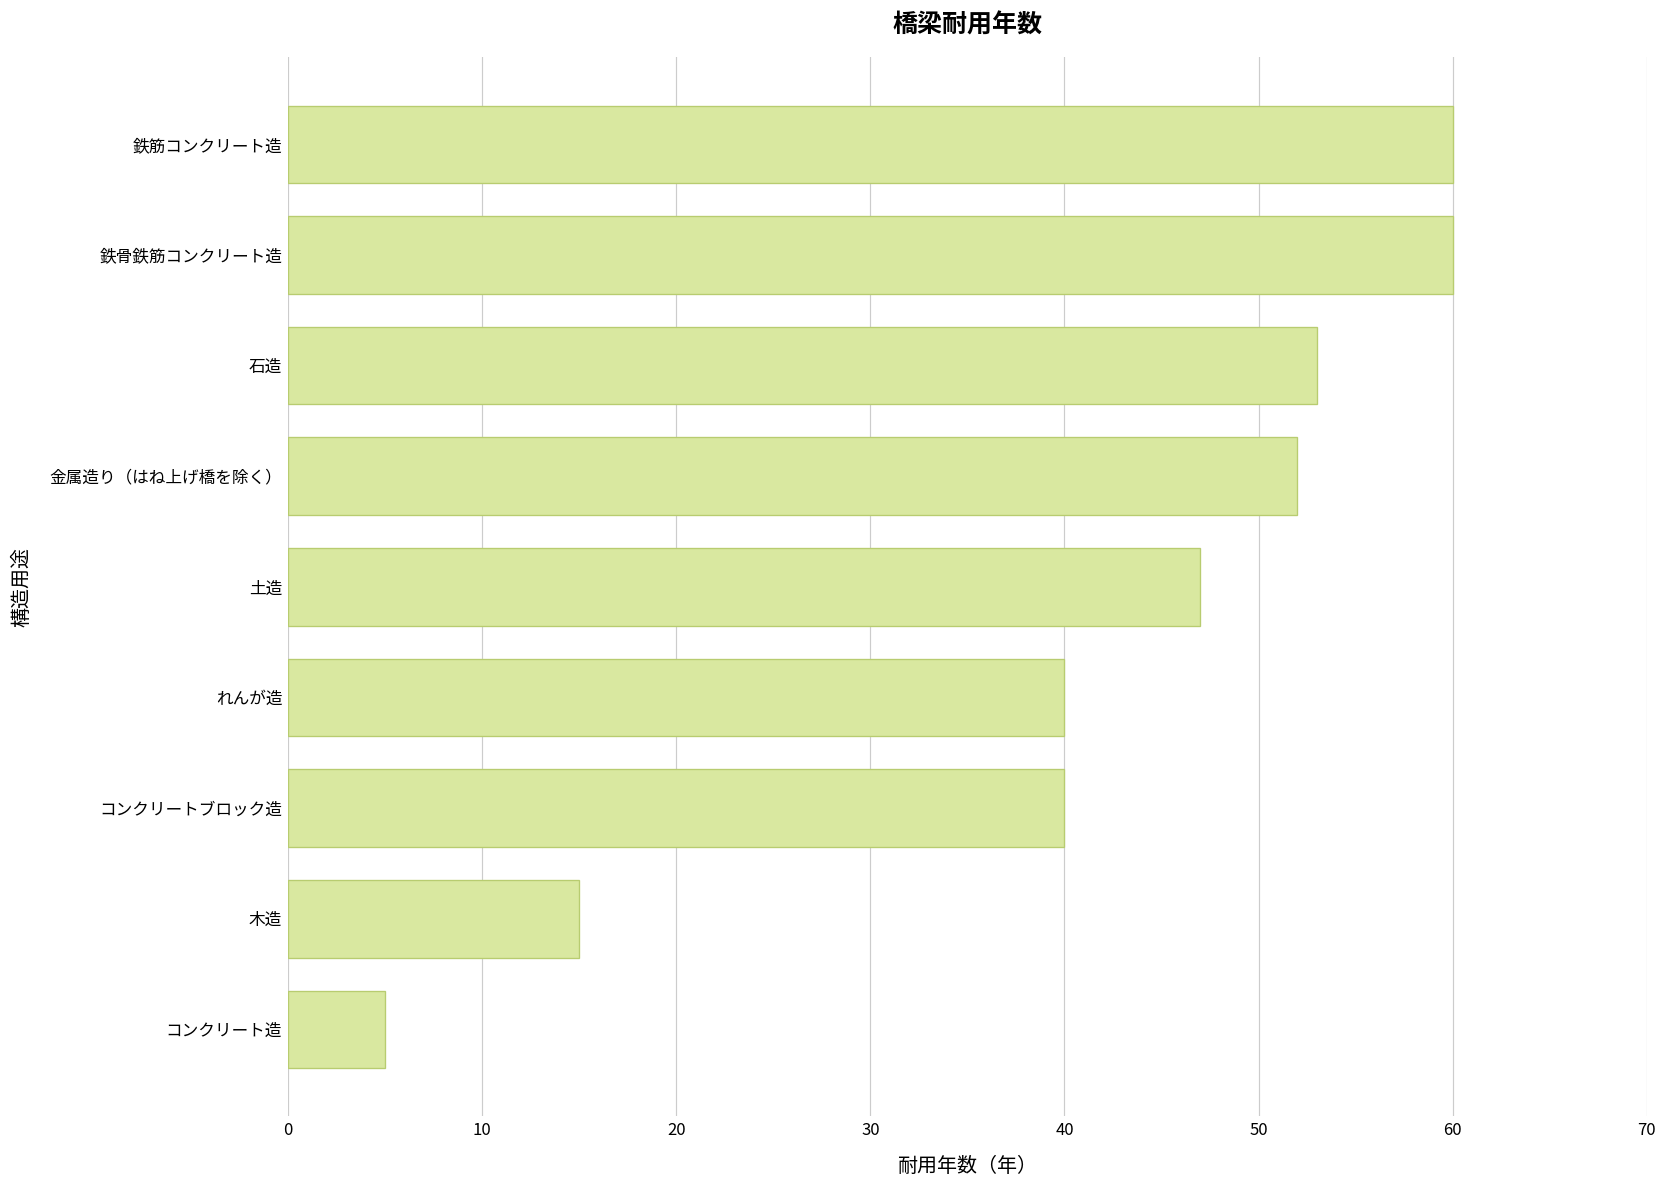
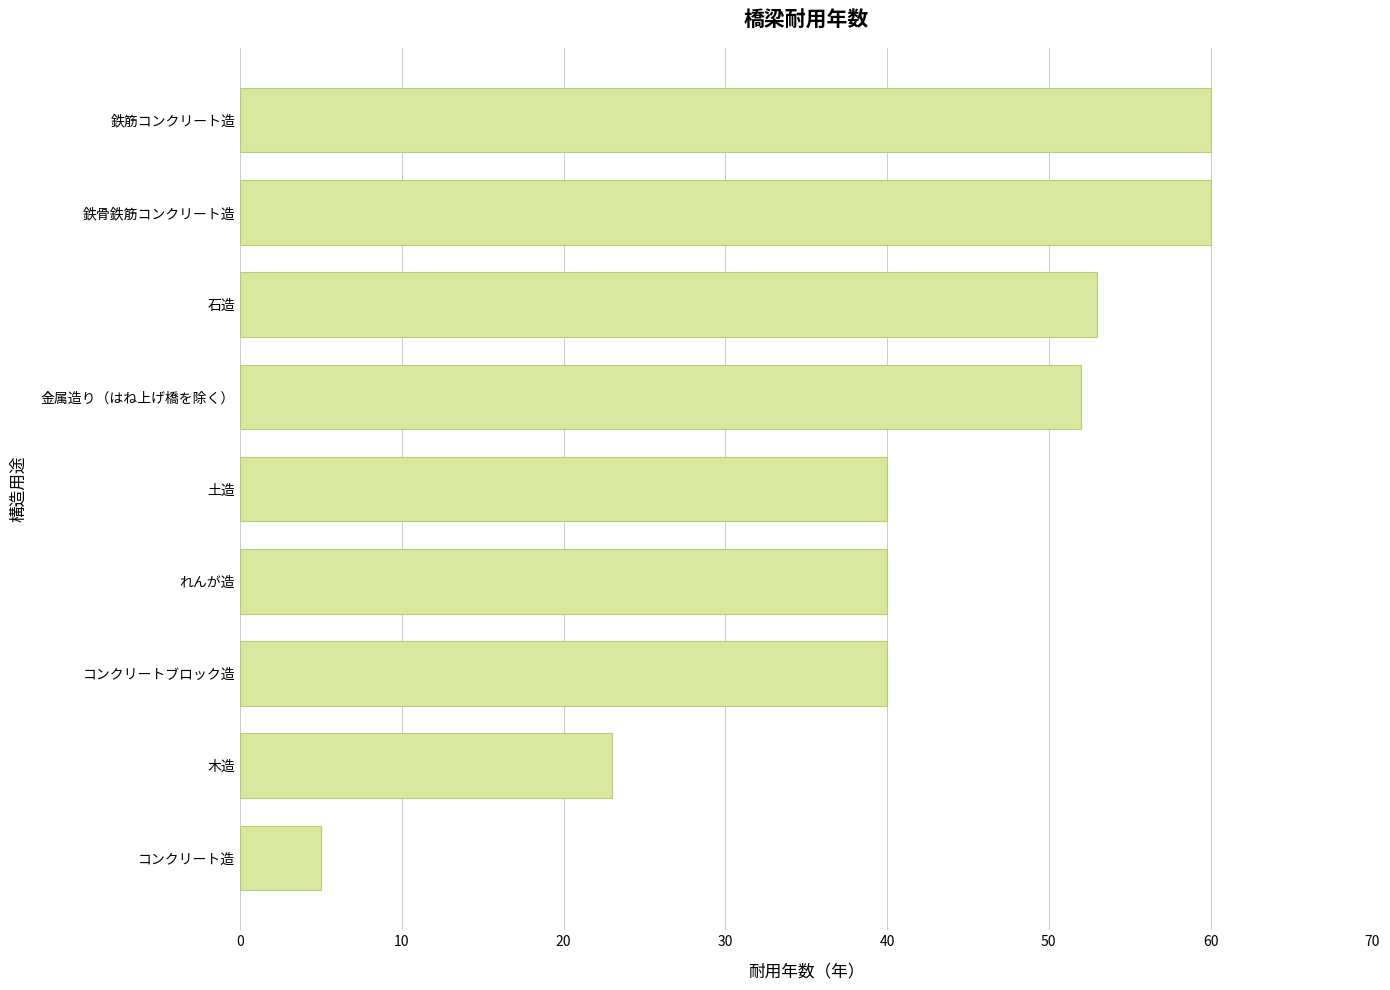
  {
    "鉄筋コンクリート造": 60,
    "鉄骨鉄筋コンクリート造": 60,
    "石造": 53,
    "金属造り（はね上げ橋を除く）": 52,
-   "土造": 47,
+   "土造": 40,
    "れんが造": 40,
    "コンクリートブロック造": 40,
-   "木造": 15,
+   "木造": 23,
    "コンクリート造": 5
  }
